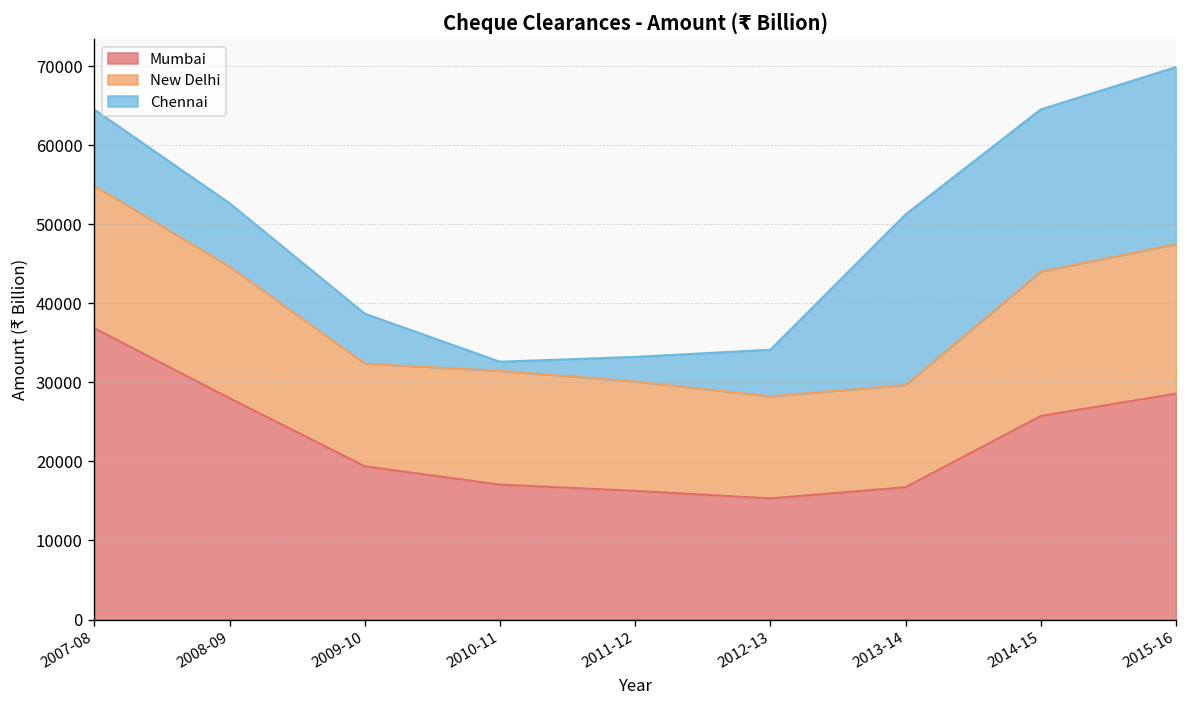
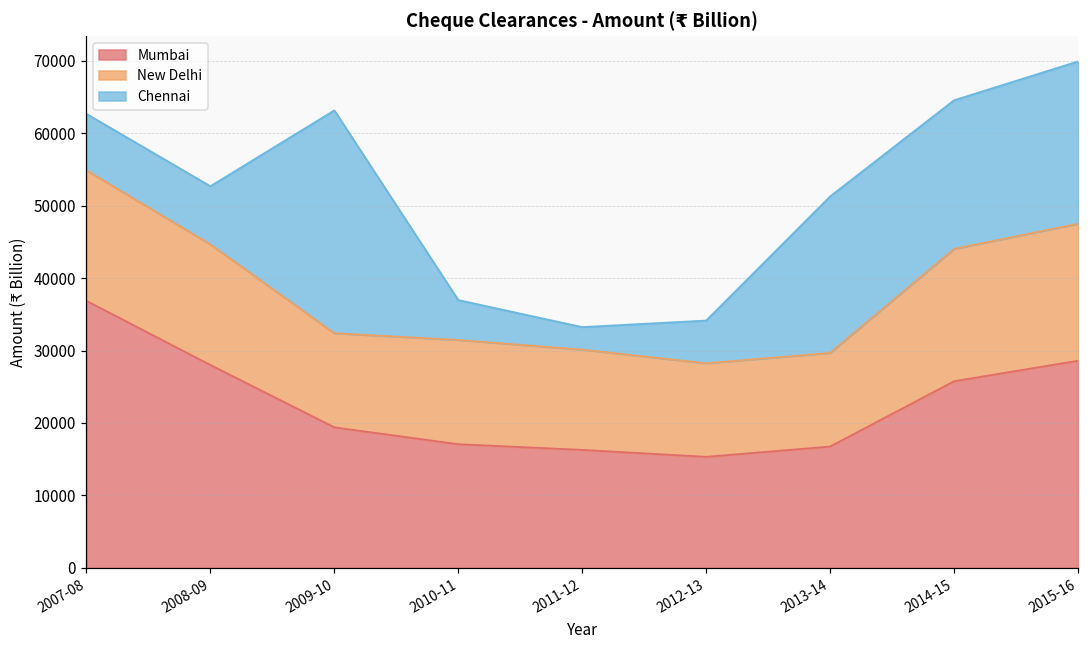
  {
    "Chennai": {
-     "2007-08": 10000,
+     "2007-08": 8000,
      "2008-09": 8000,
-     "2009-10": 6000,
-     "2010-11": 1000,
+     "2009-10": 31000,
+     "2010-11": 5000,
      "2011-12": 3000,
      "2012-13": 6000,
      "2013-14": 22000,
      "2014-15": 21000,
      "2015-16": 22000
    }
  }
